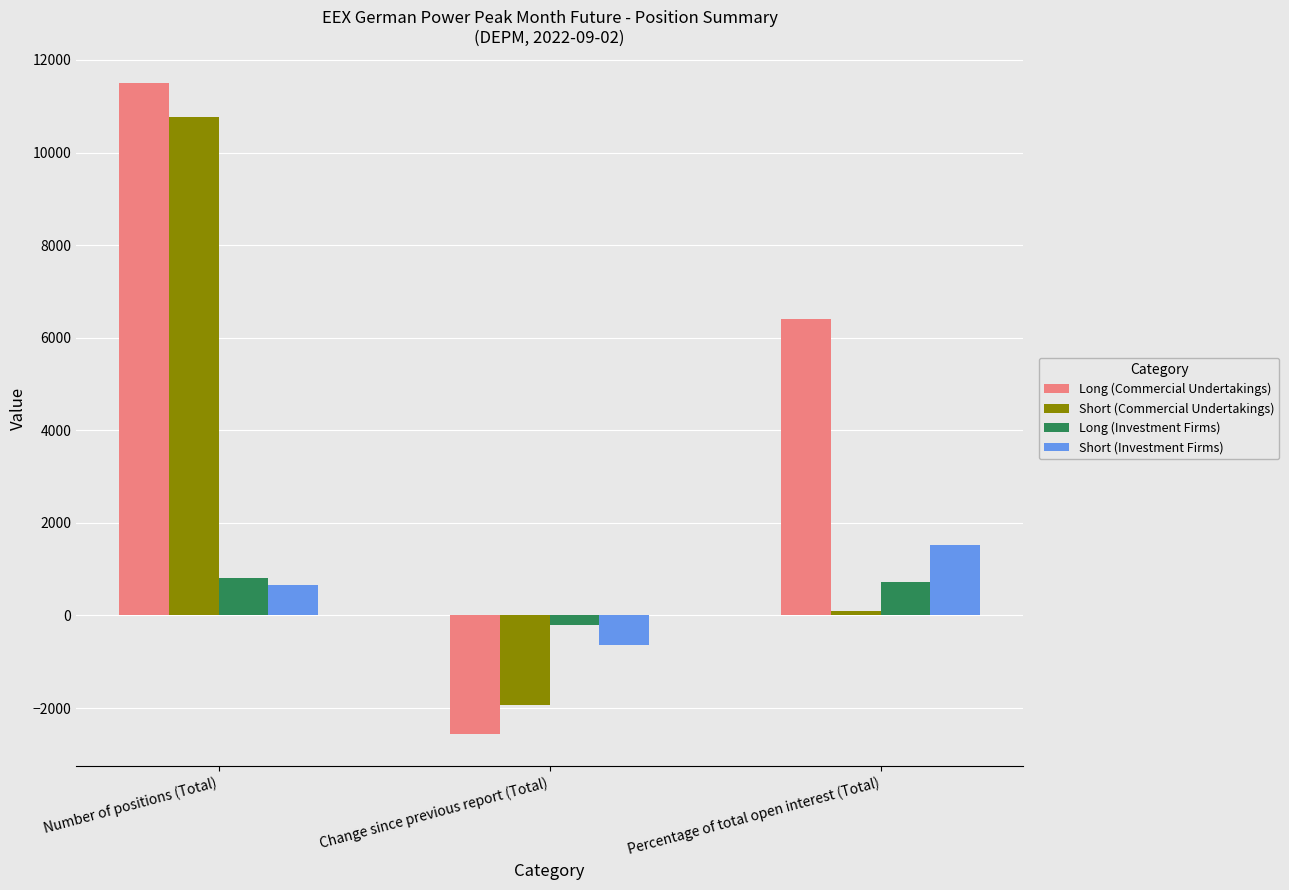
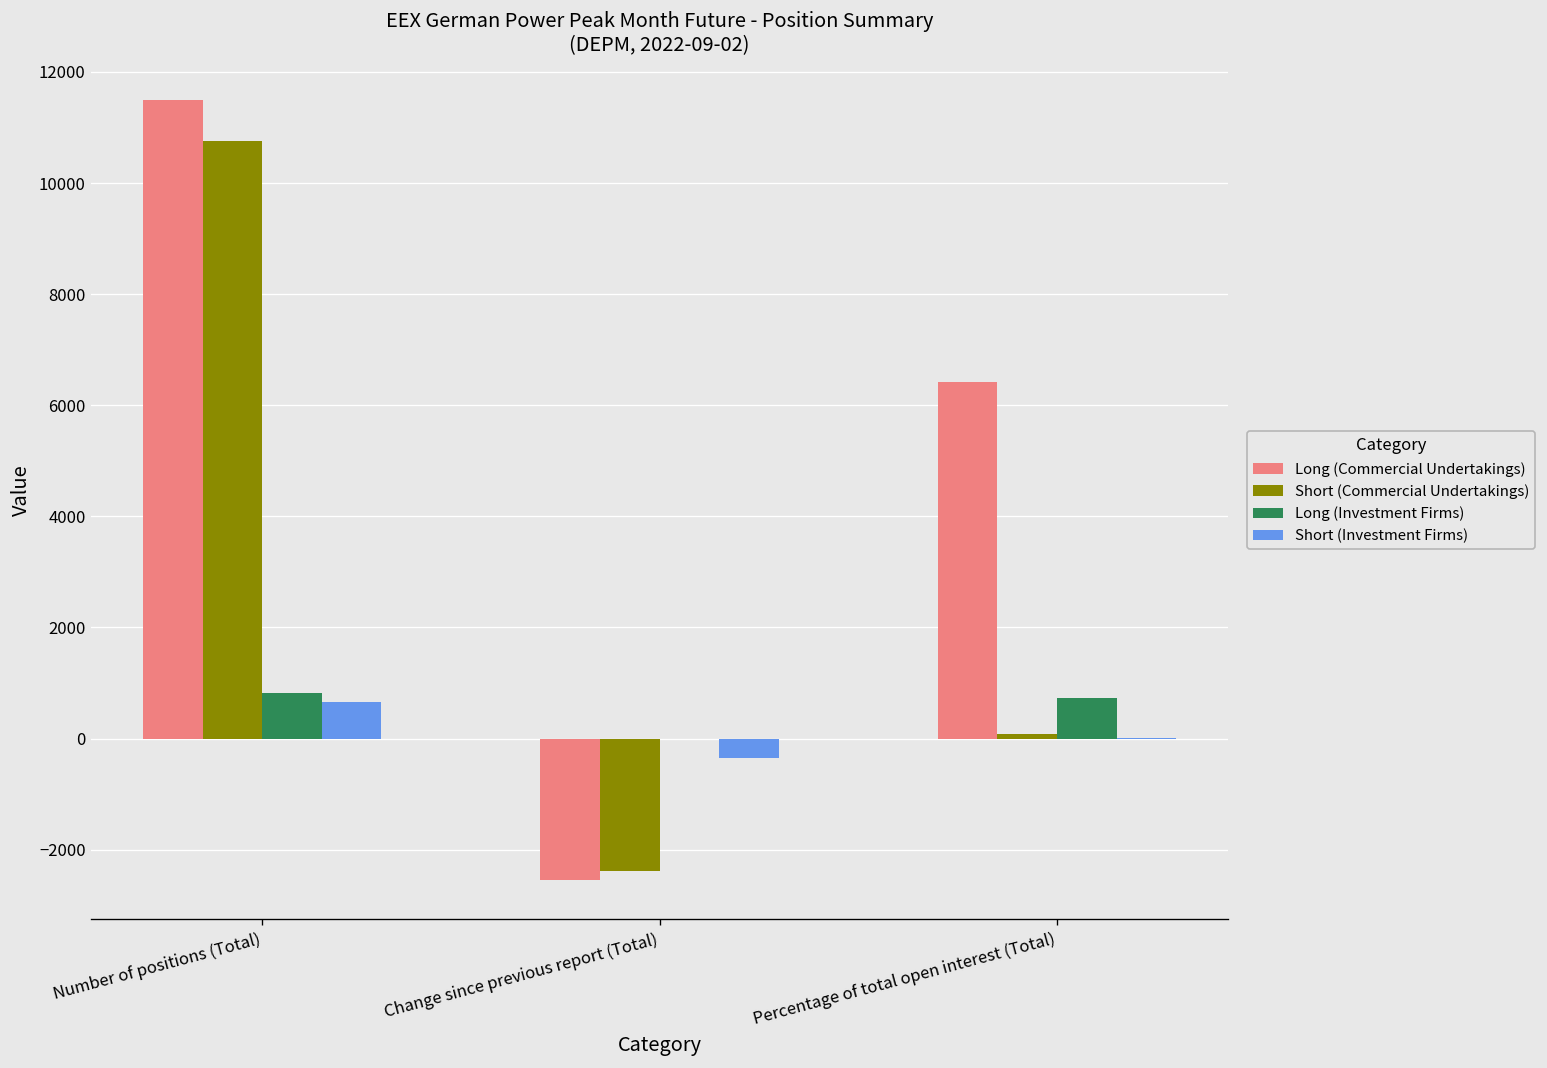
  {
    "Long (Commercial Undertakings)": {
      "Number of positions (Total)": 11500,
      "Change since previous report (Total)": -2600,
      "Percentage of total open interest (Total)": 6400
    },
    "Short (Commercial Undertakings)": {
      "Number of positions (Total)": 10800,
-     "Change since previous report (Total)": -1900,
+     "Change since previous report (Total)": -2400,
      "Percentage of total open interest (Total)": 100
    },
    "Long (Investment Firms)": {
      "Number of positions (Total)": 800,
-     "Change since previous report (Total)": -200,
+     "Change since previous report (Total)": 0,
      "Percentage of total open interest (Total)": 700
    },
    "Short (Investment Firms)": {
      "Number of positions (Total)": 700,
-     "Change since previous report (Total)": -600,
-     "Percentage of total open interest (Total)": 1500
+     "Change since previous report (Total)": -400,
+     "Percentage of total open interest (Total)": 0
    }
  }
